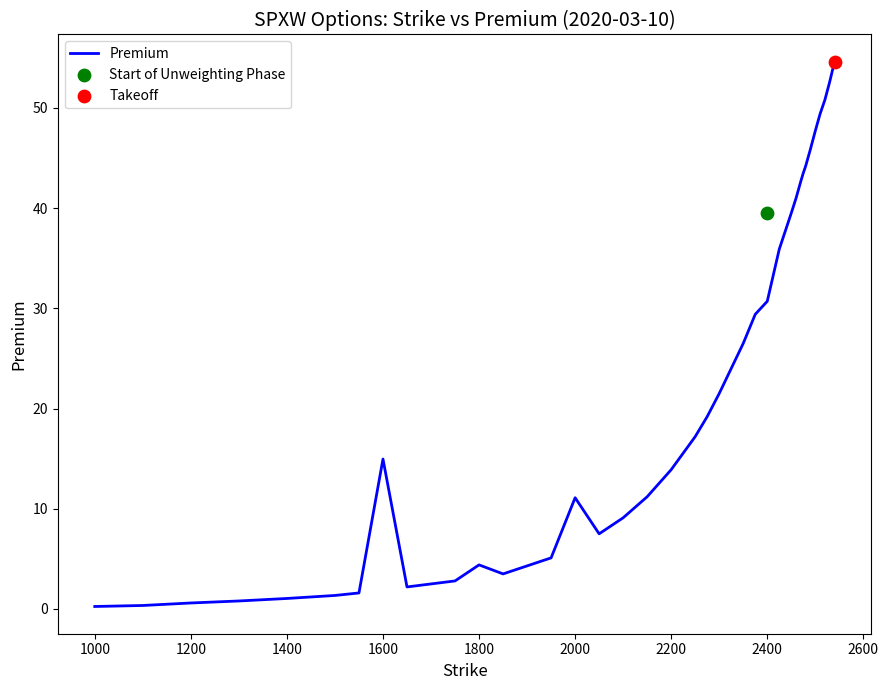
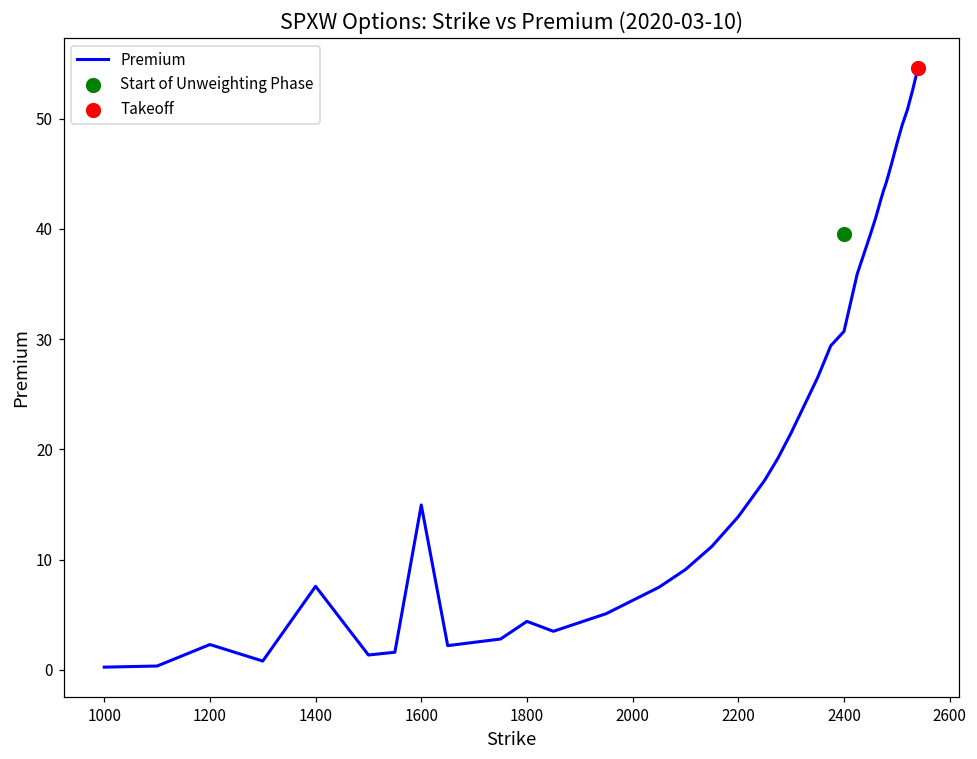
  {
    "Premium": {
      "1000": 0.3,
-     "1200": 0.6,
-     "1400": 1.1,
+     "1200": 2.3,
+     "1400": 7.6,
      "1600": 15.0,
      "1800": 4.4,
-     "2000": 11.1,
+     "2000": 6.3,
      "2200": 13.9,
      "2400": 30.7
    }
  }
